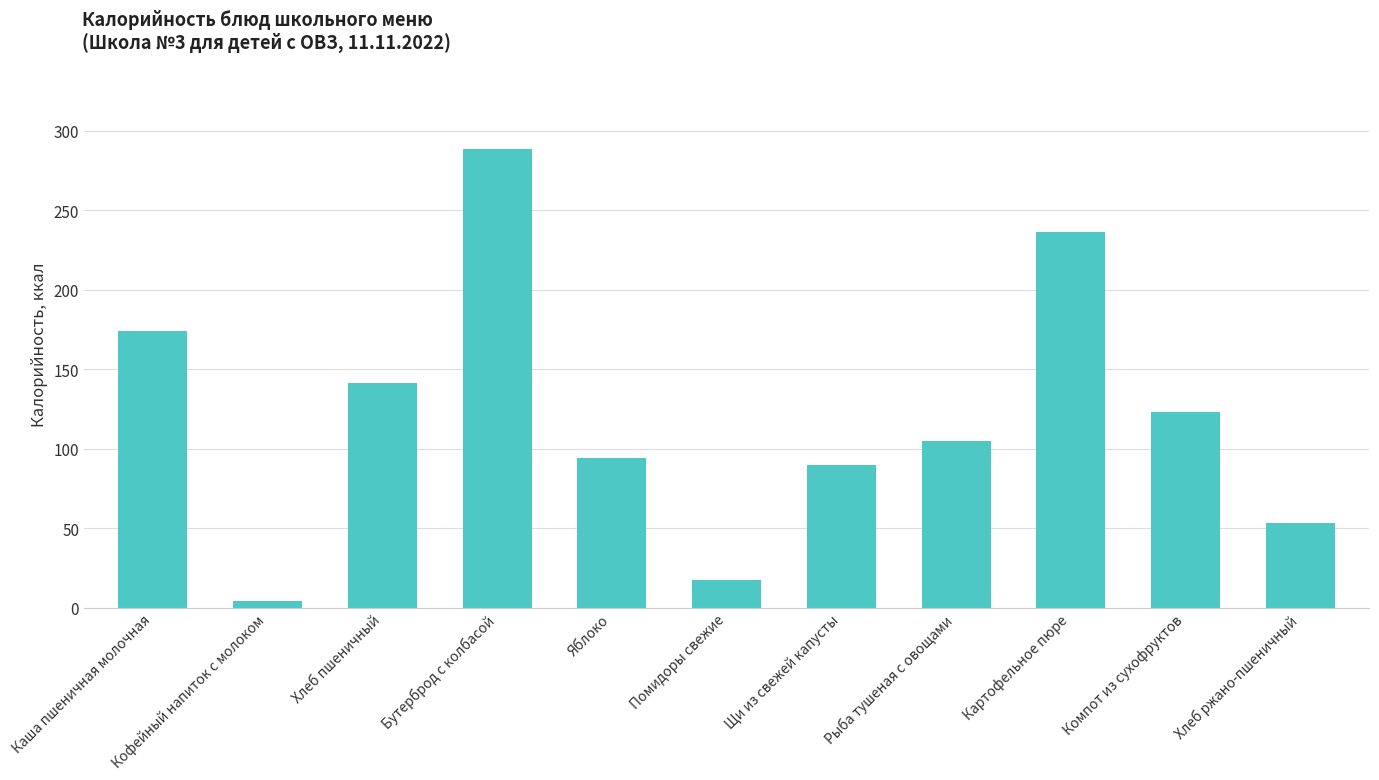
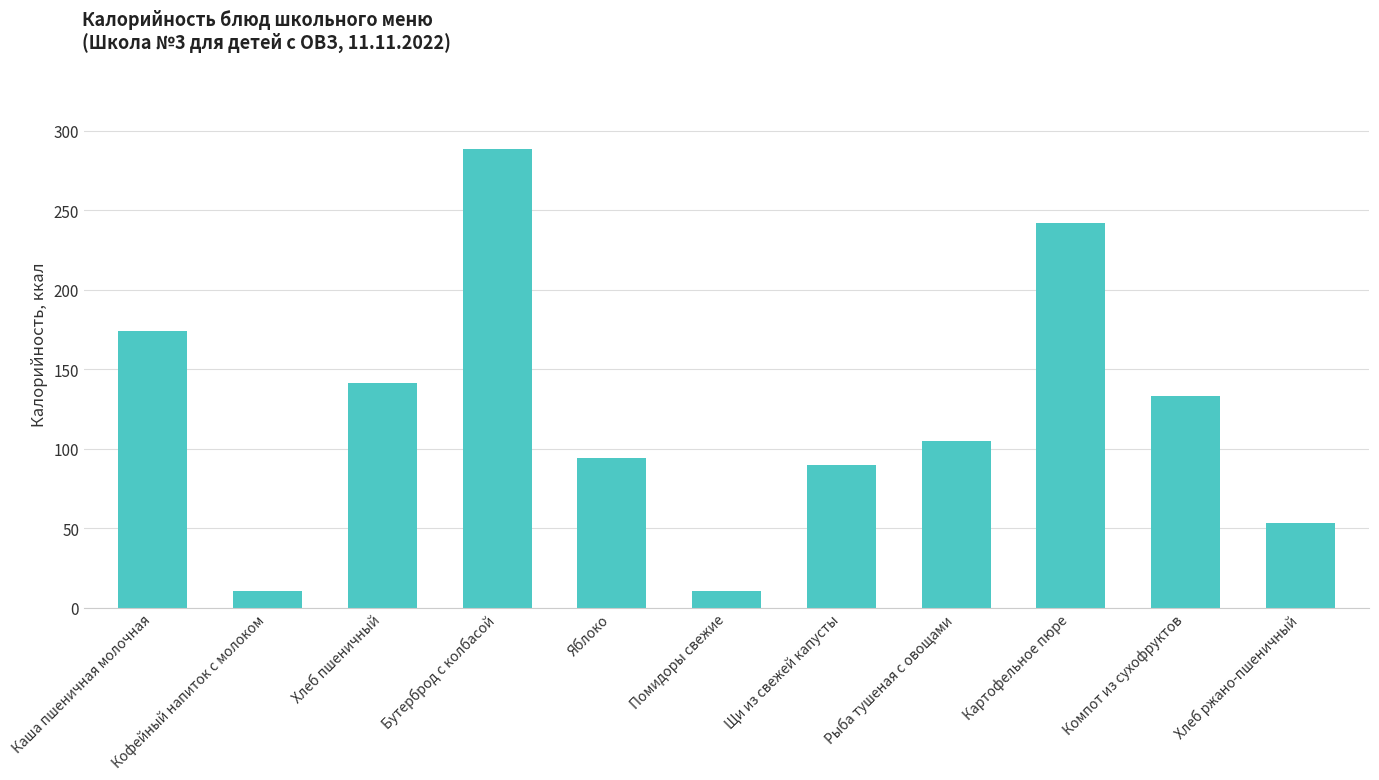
  {
    "Каша пшеничная молочная": 174,
-   "Кофейный напиток с молоком": 4,
+   "Кофейный напиток с молоком": 11,
    "Хлеб пшеничный": 141,
    "Бутерброд с колбасой": 289,
    "Яблоко": 94,
-   "Помидоры свежие": 18,
+   "Помидоры свежие": 11,
    "Щи из свежей капусты": 90,
    "Рыба тушеная с овощами": 105,
-   "Картофельное пюре": 236,
-   "Компот из сухофруктов": 123,
+   "Картофельное пюре": 242,
+   "Компот из сухофруктов": 133,
    "Хлеб ржано-пшеничный": 53
  }
